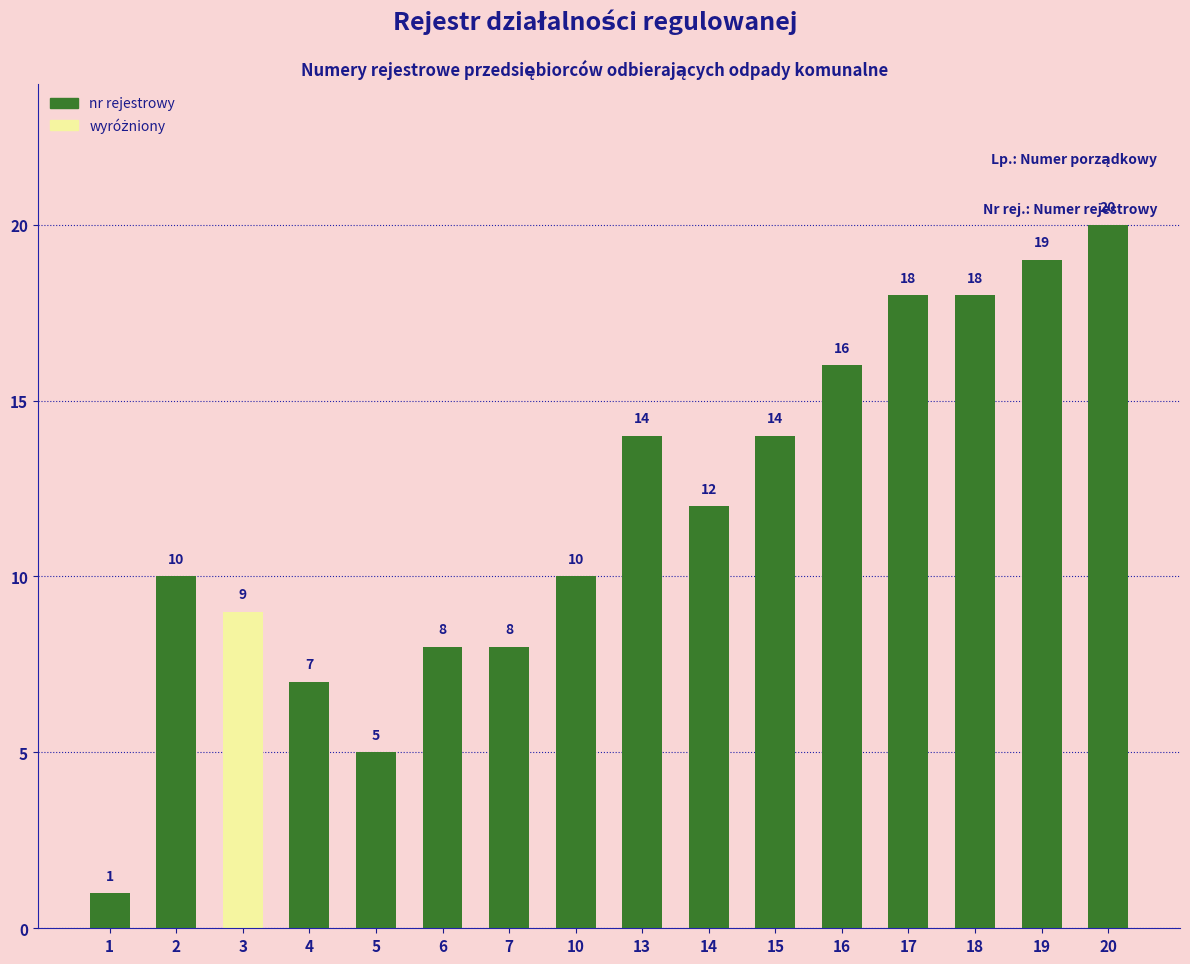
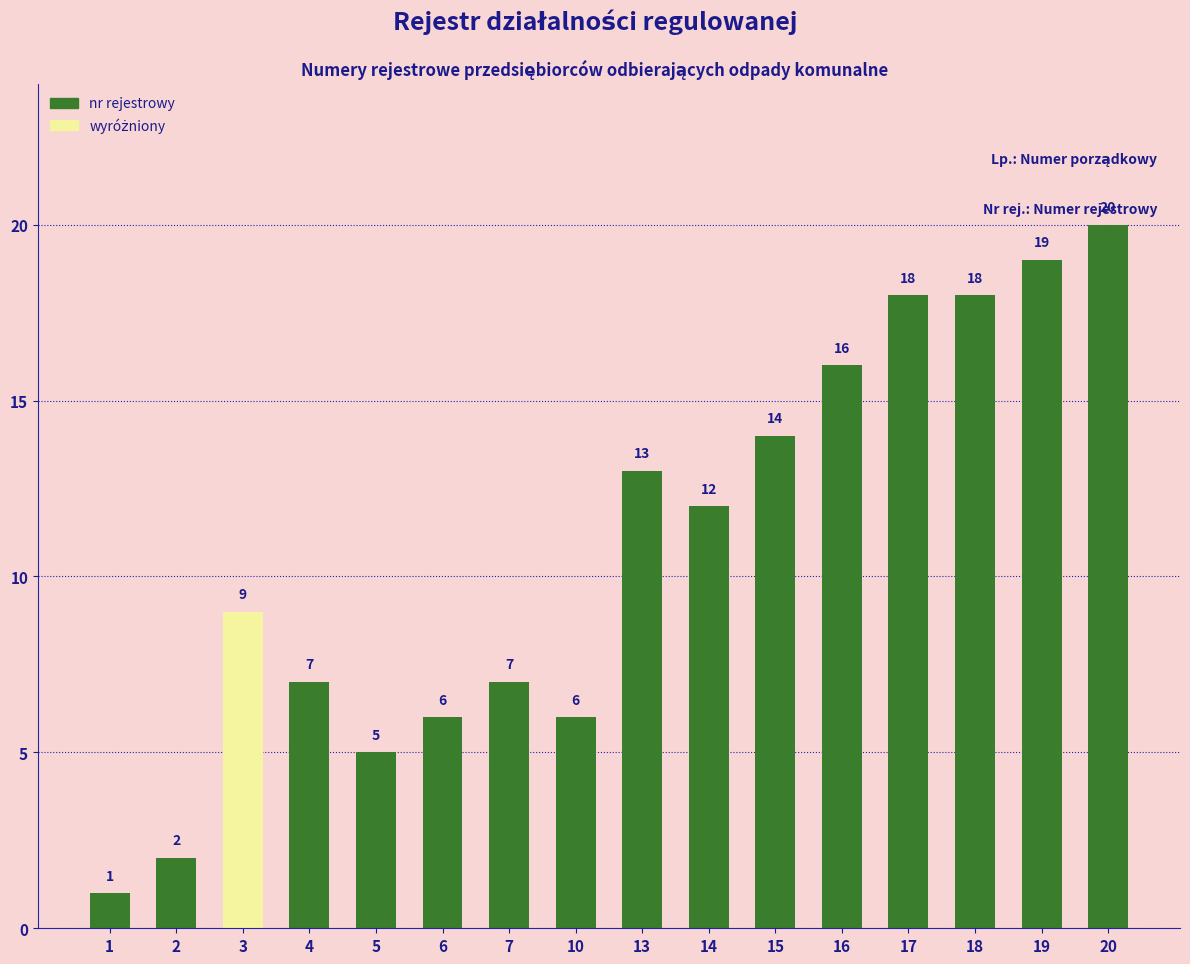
  {
    "1": 1,
-   "2": 10,
+   "2": 2,
    "3": 9,
    "4": 7,
    "5": 5,
-   "6": 8,
-   "7": 8,
-   "10": 10,
-   "13": 14,
+   "6": 6,
+   "7": 7,
+   "10": 6,
+   "13": 13,
    "14": 12,
    "15": 14,
    "16": 16,
    "17": 18,
    "18": 18,
    "19": 19
  }
